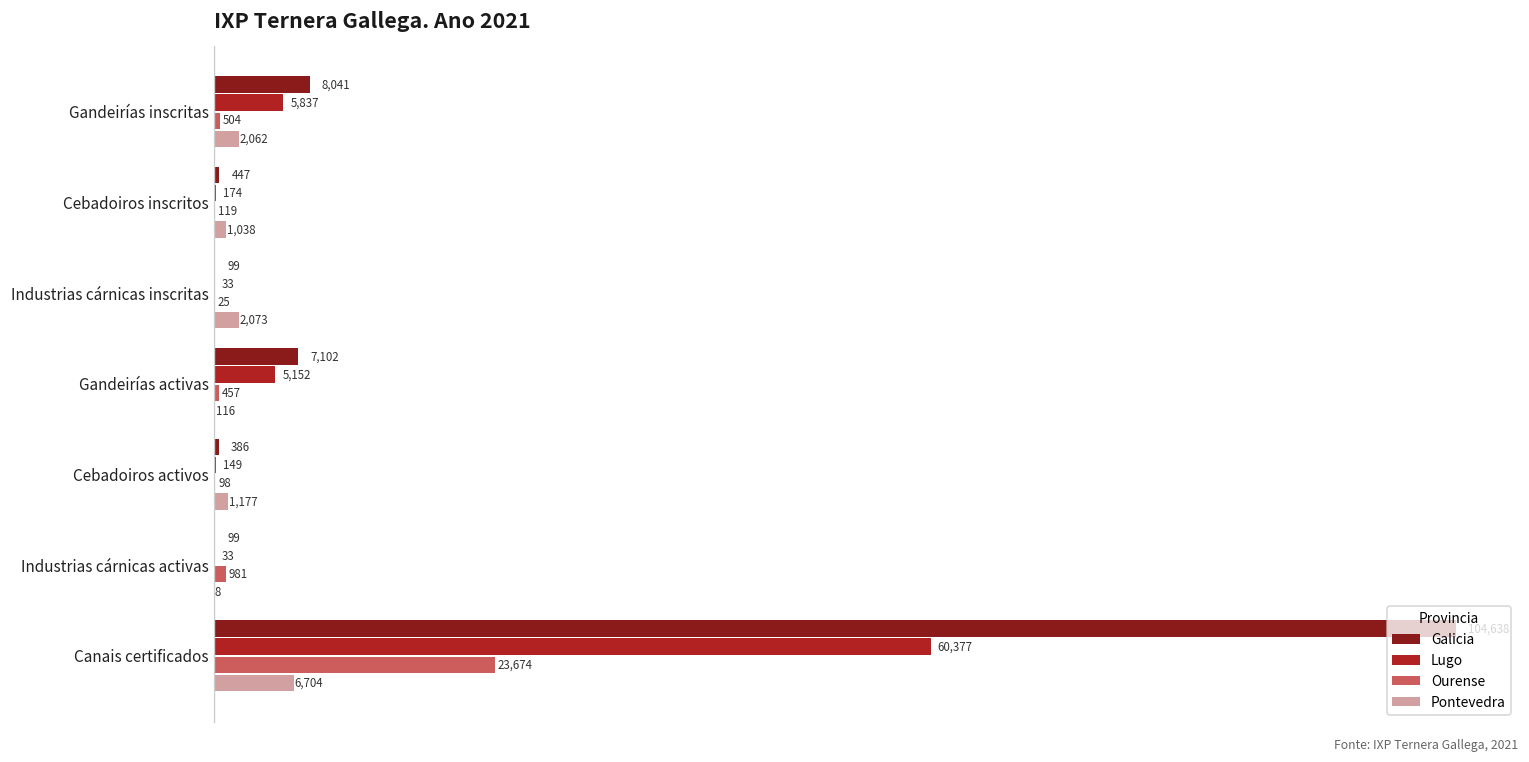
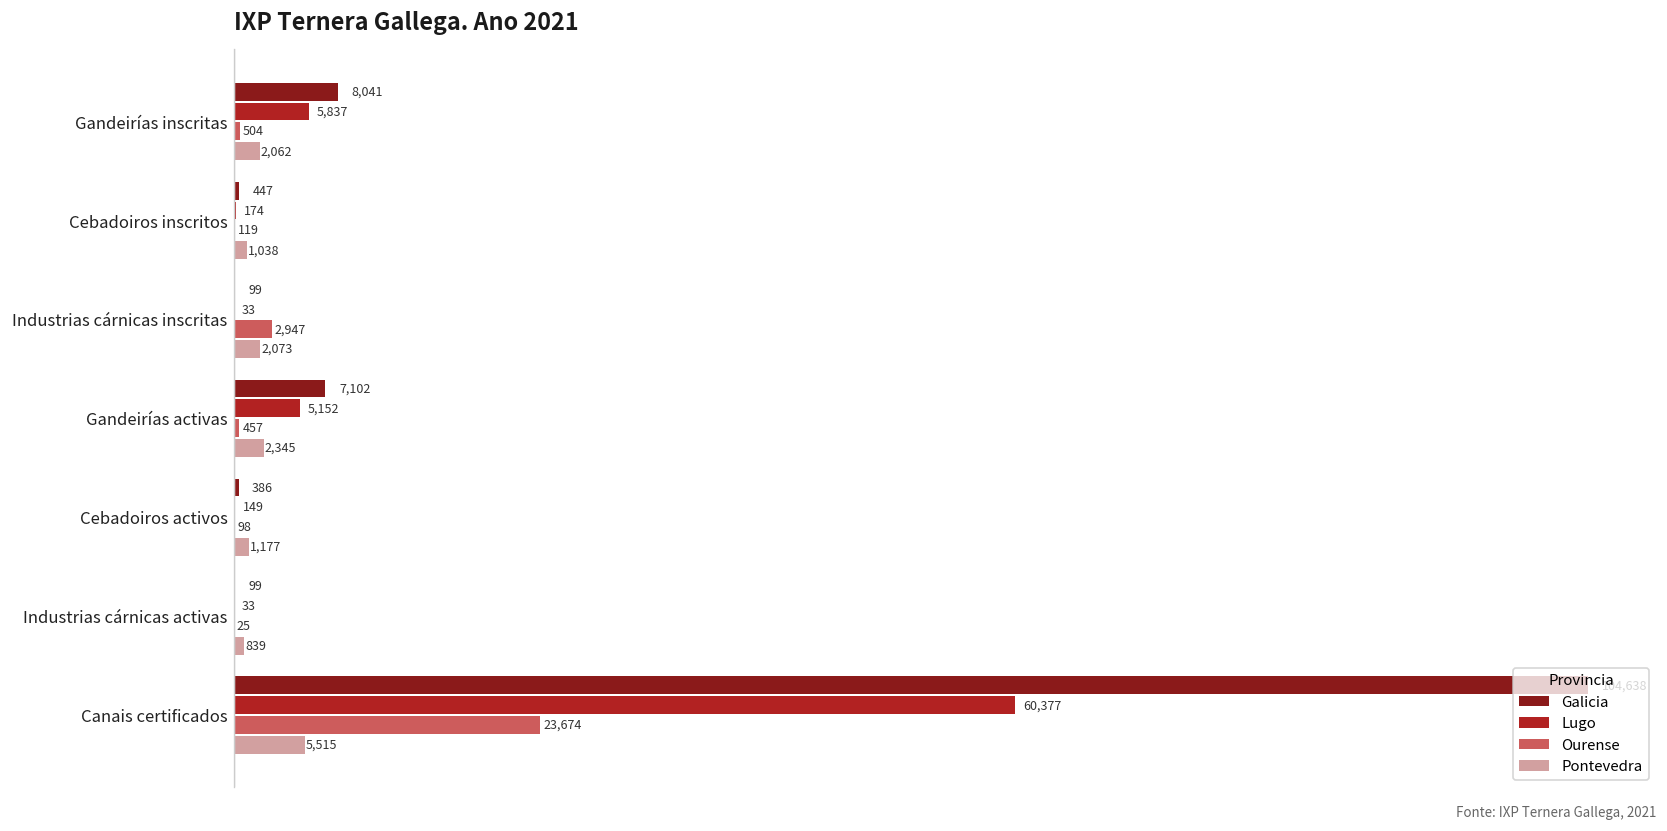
  {
    "Ourense": {
      "Gandeirías inscritas": "504",
      "Cebadoiros inscritos": "119",
-     "Industrias cárnicas inscritas": "25",
+     "Industrias cárnicas inscritas": "2,947",
      "Gandeirías activas": "457",
      "Cebadoiros activos": "98",
-     "Industrias cárnicas activas": "981",
+     "Industrias cárnicas activas": "25",
      "Canais certificados": "23,674"
    },
    "Pontevedra": {
      "Gandeirías inscritas": "2,062",
      "Cebadoiros inscritos": "1,038",
      "Industrias cárnicas inscritas": "2,073",
-     "Gandeirías activas": "116",
+     "Gandeirías activas": "2,345",
      "Cebadoiros activos": "1,177",
-     "Industrias cárnicas activas": "8",
-     "Canais certificados": "6,704"
+     "Industrias cárnicas activas": "839",
+     "Canais certificados": "5,515"
    }
  }
